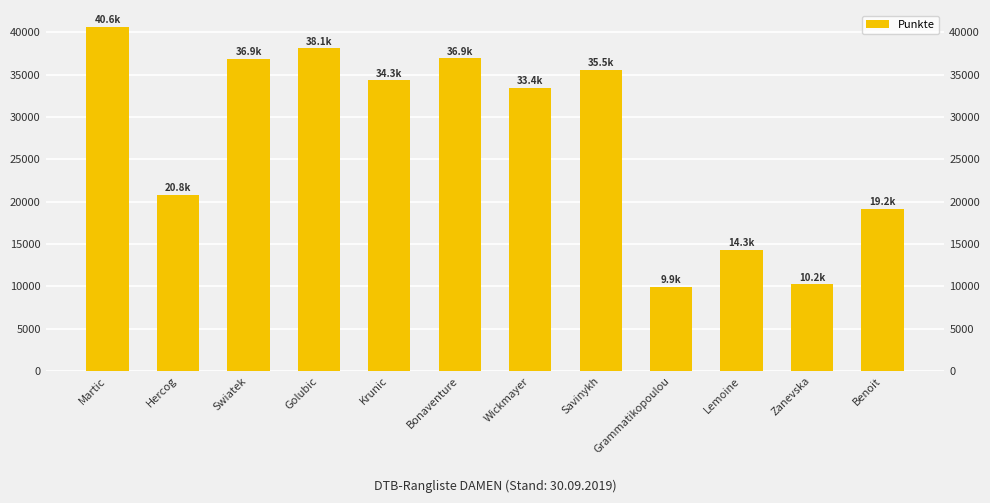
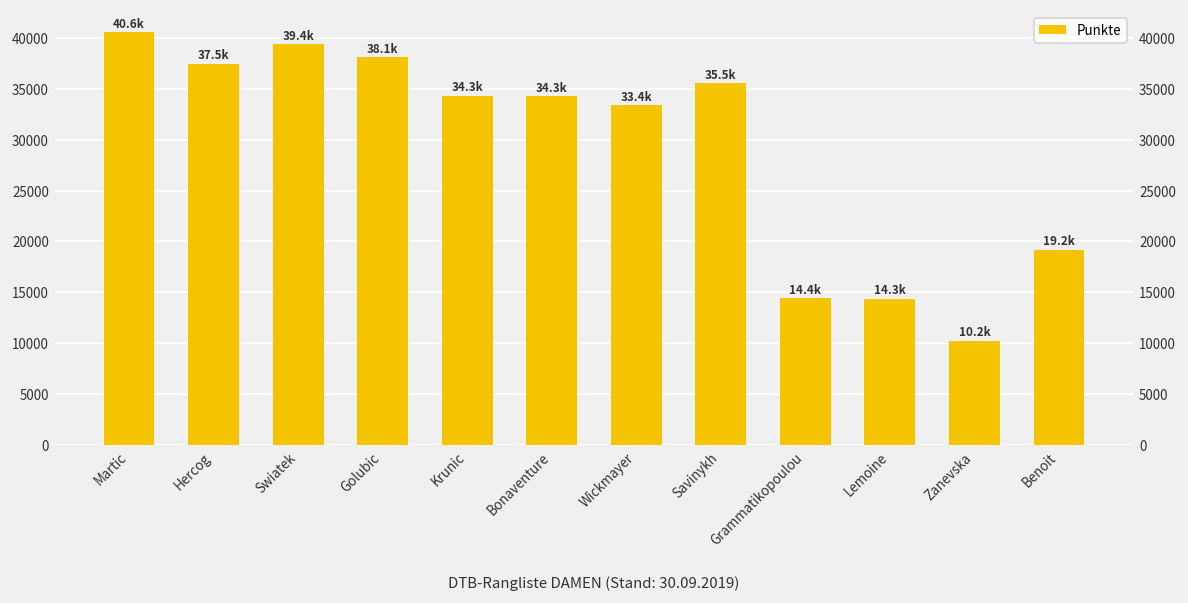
  {
    "Martic": "40.6k",
-   "Hercog": "20.8k",
-   "Swiatek": "36.9k",
+   "Hercog": "37.5k",
+   "Swiatek": "39.4k",
    "Golubic": "38.1k",
    "Krunic": "34.3k",
-   "Bonaventure": "36.9k",
+   "Bonaventure": "34.3k",
    "Wickmayer": "33.4k",
    "Savinykh": "35.5k",
-   "Grammatikopoulou": "9.9k",
+   "Grammatikopoulou": "14.4k",
    "Lemoine": "14.3k",
    "Zanevska": "10.2k",
    "Benoit": "19.2k"
  }
